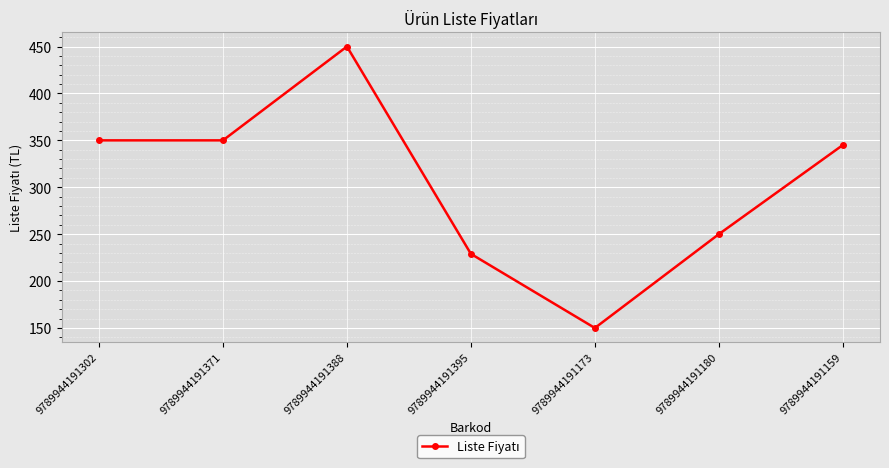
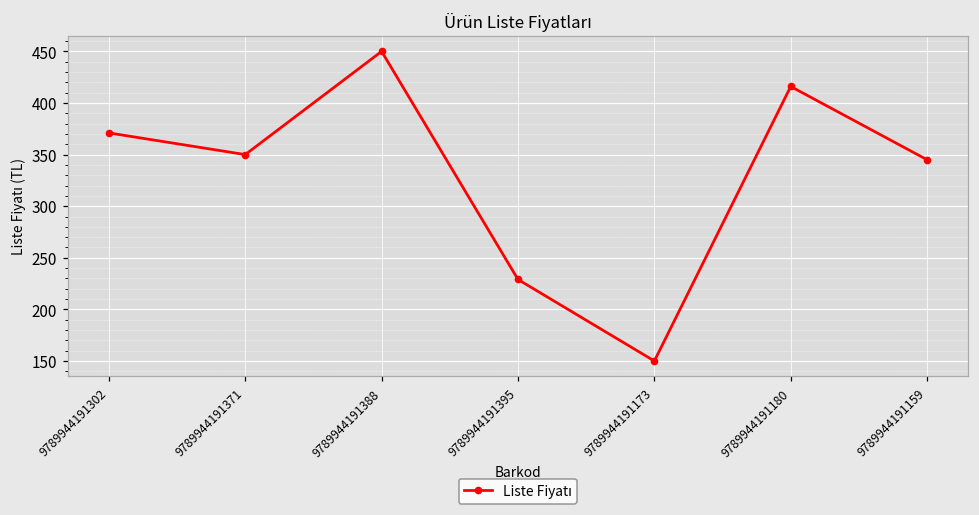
  {
-   "9789944191302": 350,
+   "9789944191302": 370,
    "9789944191371": 350,
    "9789944191388": 450,
    "9789944191395": 230,
    "9789944191173": 150,
-   "9789944191180": 250,
+   "9789944191180": 420,
    "9789944191159": 350
  }
